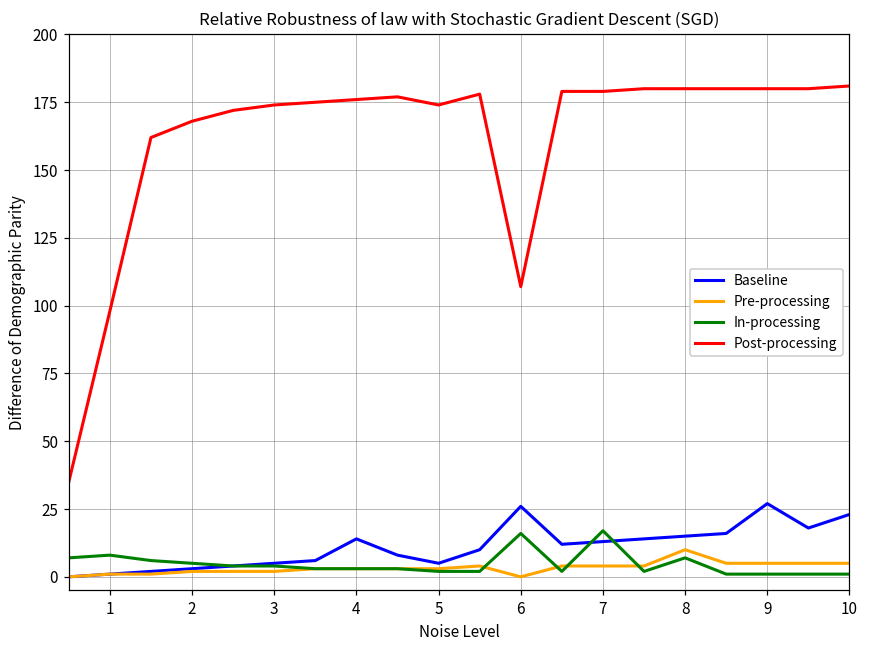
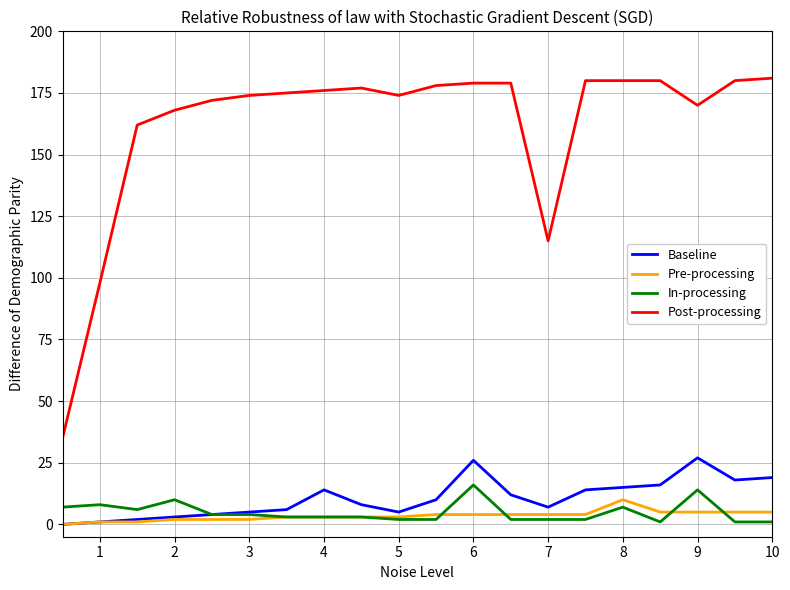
  {
    "Baseline": {
      "4": 14,
      "5": 5,
      "6": 26,
-     "7": 13,
+     "7": 7,
      "8": 15,
      "9": 27,
-     "10": 23
+     "10": 19
    },
    "Pre-processing": {
      "3": 2,
-     "6": 0,
+     "6": 4,
      "7": 4,
      "8": 10,
      "9": 5,
      "10": 5
    },
    "In-processing": {
      "1": 8,
-     "2": 5,
+     "2": 10,
      "6": 16,
-     "7": 17,
+     "7": 2,
      "8": 7,
-     "9": 1,
+     "9": 14,
      "10": 1
    },
    "Post-processing": {
      "1": 98,
      "2": 168,
      "3": 174,
      "4": 176,
      "5": 174,
-     "6": 107,
-     "7": 179,
+     "6": 179,
+     "7": 115,
      "8": 180,
-     "9": 180,
+     "9": 170,
      "10": 181
    }
  }
